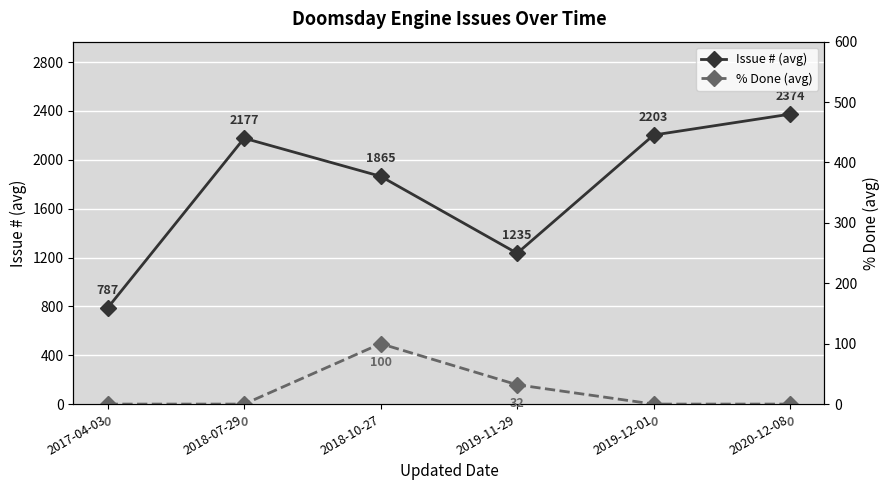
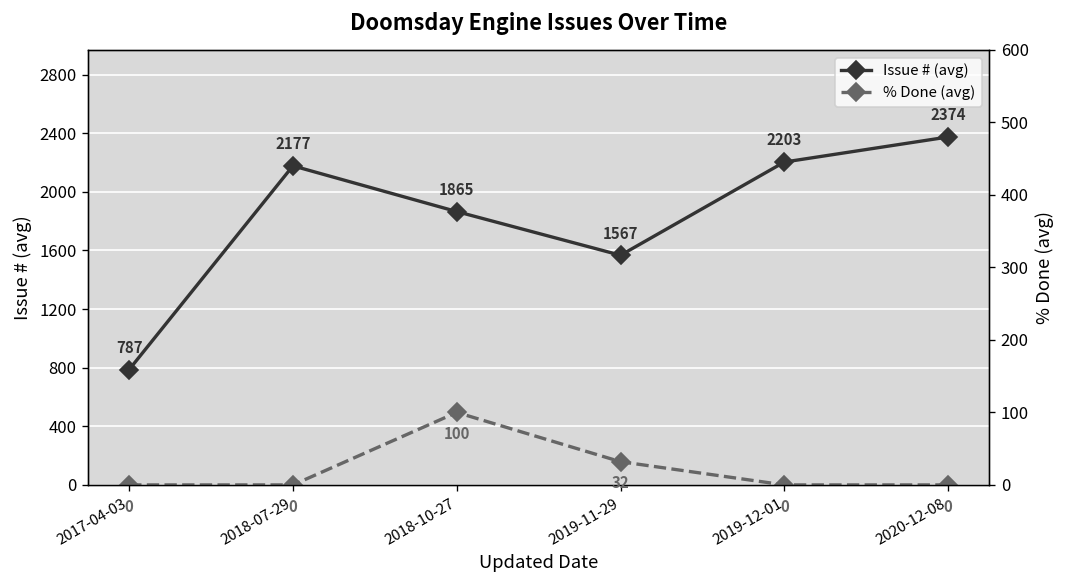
  {
    "Issue # (avg)": {
      "2017-04-03": 787,
      "2018-07-29": 2177,
      "2018-10-27": 1865,
-     "2019-11-29": 1235,
+     "2019-11-29": 1567,
      "2019-12-01": 2203
    },
    "% Done (avg)": {
      "2017-04-03": 0,
      "2018-07-29": 0,
      "2018-10-27": 100,
      "2019-11-29": 32,
      "2019-12-01": 0,
      "2020-12-08": 0
    }
  }
